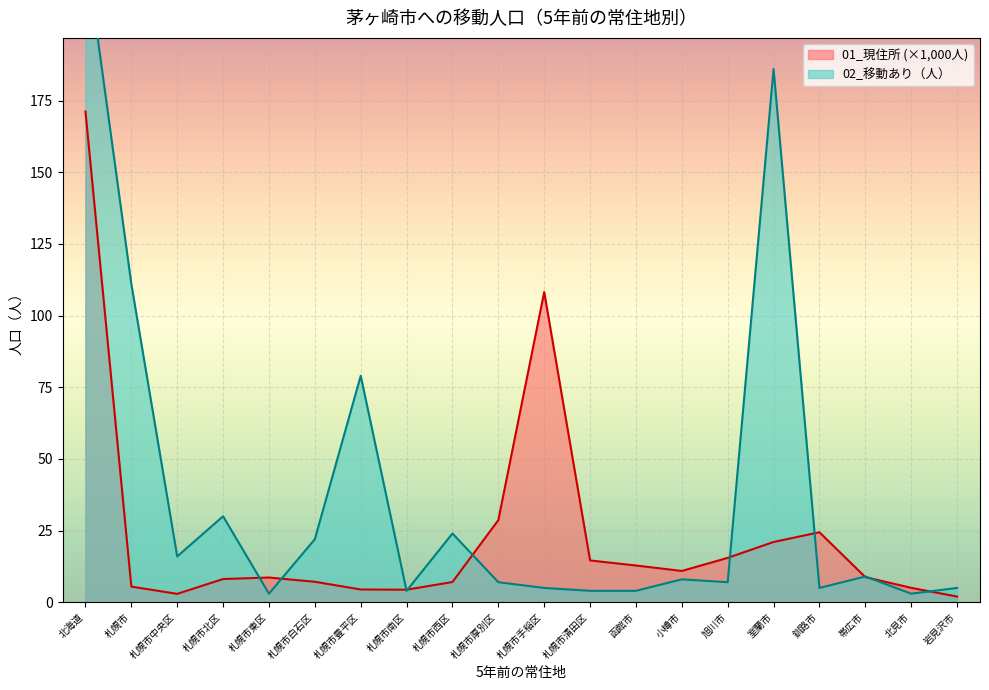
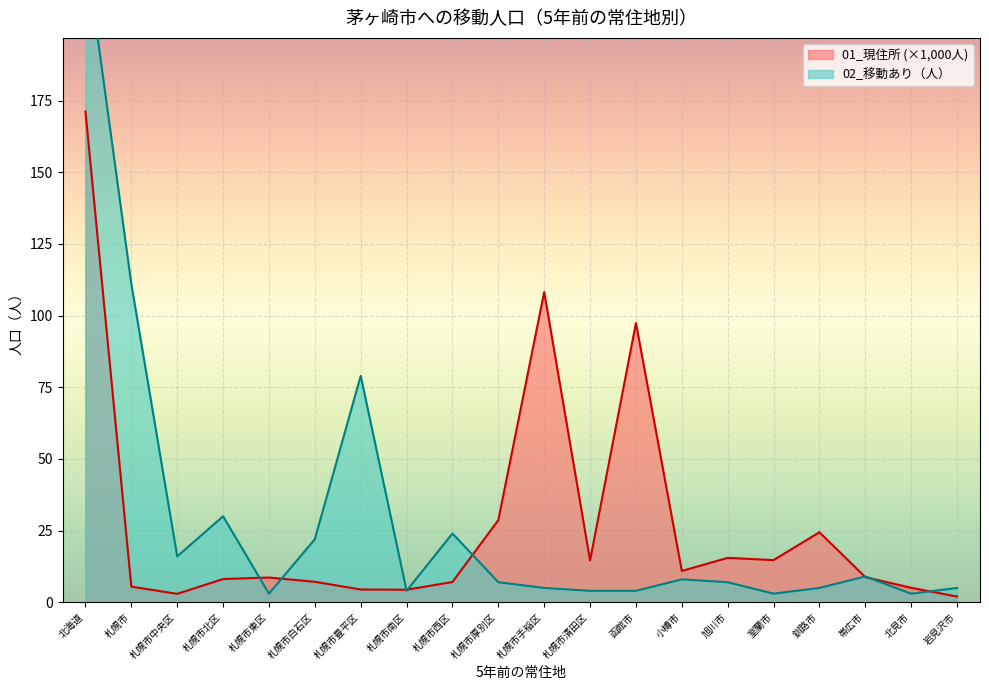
  {
    "01_現住所 (×1,000人)": {
      "北海道": 171,
      "札幌市": 5,
      "札幌市中央区": 3,
      "札幌市北区": 8,
      "札幌市東区": 9,
      "札幌市白石区": 7,
      "札幌市豊平区": 4,
      "札幌市西区": 7,
      "札幌市厚別区": 29,
      "札幌市手稲区": 108,
      "札幌市清田区": 15,
-     "函館市": 13,
+     "函館市": 97,
      "小樽市": 11,
      "旭川市": 15,
-     "室蘭市": 21,
+     "室蘭市": 15,
      "釧路市": 24,
      "北見市": 5,
      "岩見沢市": 2
    },
    "02_移動あり（人）": {
      "札幌市": 111,
      "札幌市中央区": 16,
      "札幌市北区": 30,
      "札幌市東区": 3,
      "札幌市白石区": 22,
      "札幌市豊平区": 79,
      "札幌市西区": 24,
      "札幌市厚別区": 7,
      "札幌市手稲区": 5,
      "札幌市清田区": 4,
      "函館市": 4,
      "小樽市": 8,
      "旭川市": 7,
-     "室蘭市": 186,
+     "室蘭市": 3,
      "釧路市": 5,
      "北見市": 3,
      "岩見沢市": 5
    }
  }
